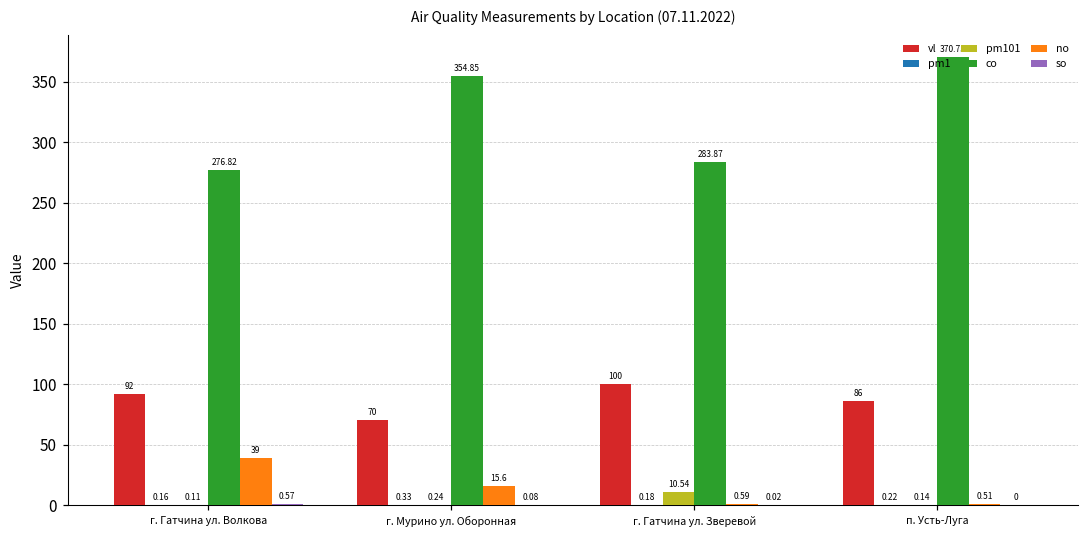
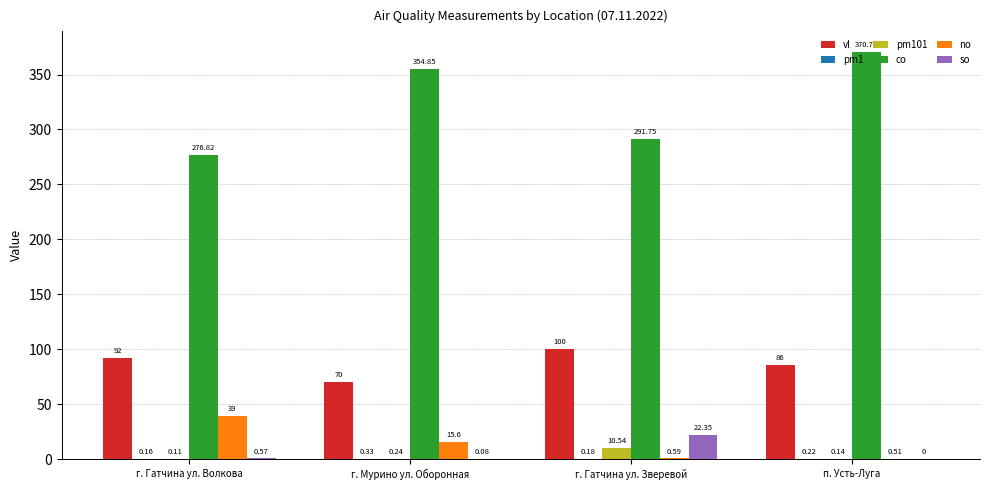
  {
    "vl": {
      "г. Гатчина ул. Волкова": 92,
      "г. Мурино ул. Оборонная": 70,
      "г. Гатчина ул. Зверевой": 100,
      "п. Усть-Луга": 86
    },
    "pm1": {
      "г. Гатчина ул. Волкова": 0.16,
      "г. Мурино ул. Оборонная": 0.33,
      "г. Гатчина ул. Зверевой": 0.18,
      "п. Усть-Луга": 0.22
    },
    "pm101": {
      "г. Гатчина ул. Волкова": 0.11,
      "г. Мурино ул. Оборонная": 0.24,
      "г. Гатчина ул. Зверевой": 10.54,
      "п. Усть-Луга": 0.14
    },
    "co": {
      "г. Гатчина ул. Волкова": 276.82,
      "г. Мурино ул. Оборонная": 354.85,
-     "г. Гатчина ул. Зверевой": 283.87,
+     "г. Гатчина ул. Зверевой": 291.75,
      "п. Усть-Луга": 370.75
    },
    "no": {
      "г. Гатчина ул. Волкова": 39,
      "г. Мурино ул. Оборонная": 15.6,
      "г. Гатчина ул. Зверевой": 0.59,
      "п. Усть-Луга": 0.51
    },
    "so": {
      "г. Гатчина ул. Волкова": 0.57,
      "г. Мурино ул. Оборонная": 0.08,
-     "г. Гатчина ул. Зверевой": 0.02,
+     "г. Гатчина ул. Зверевой": 22.35,
      "п. Усть-Луга": 0
    }
  }
